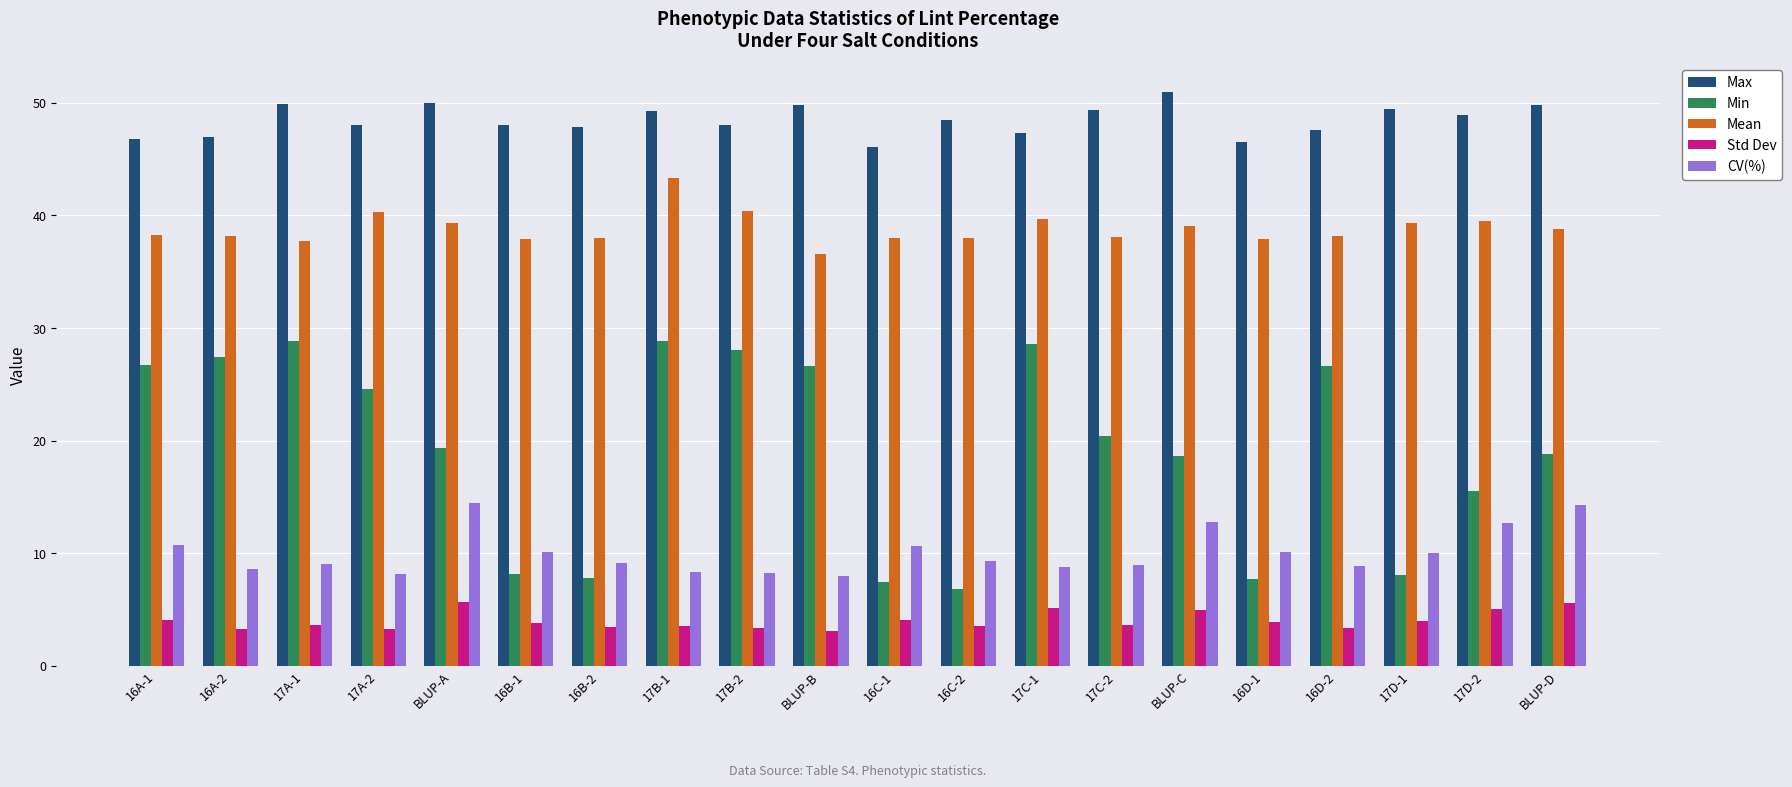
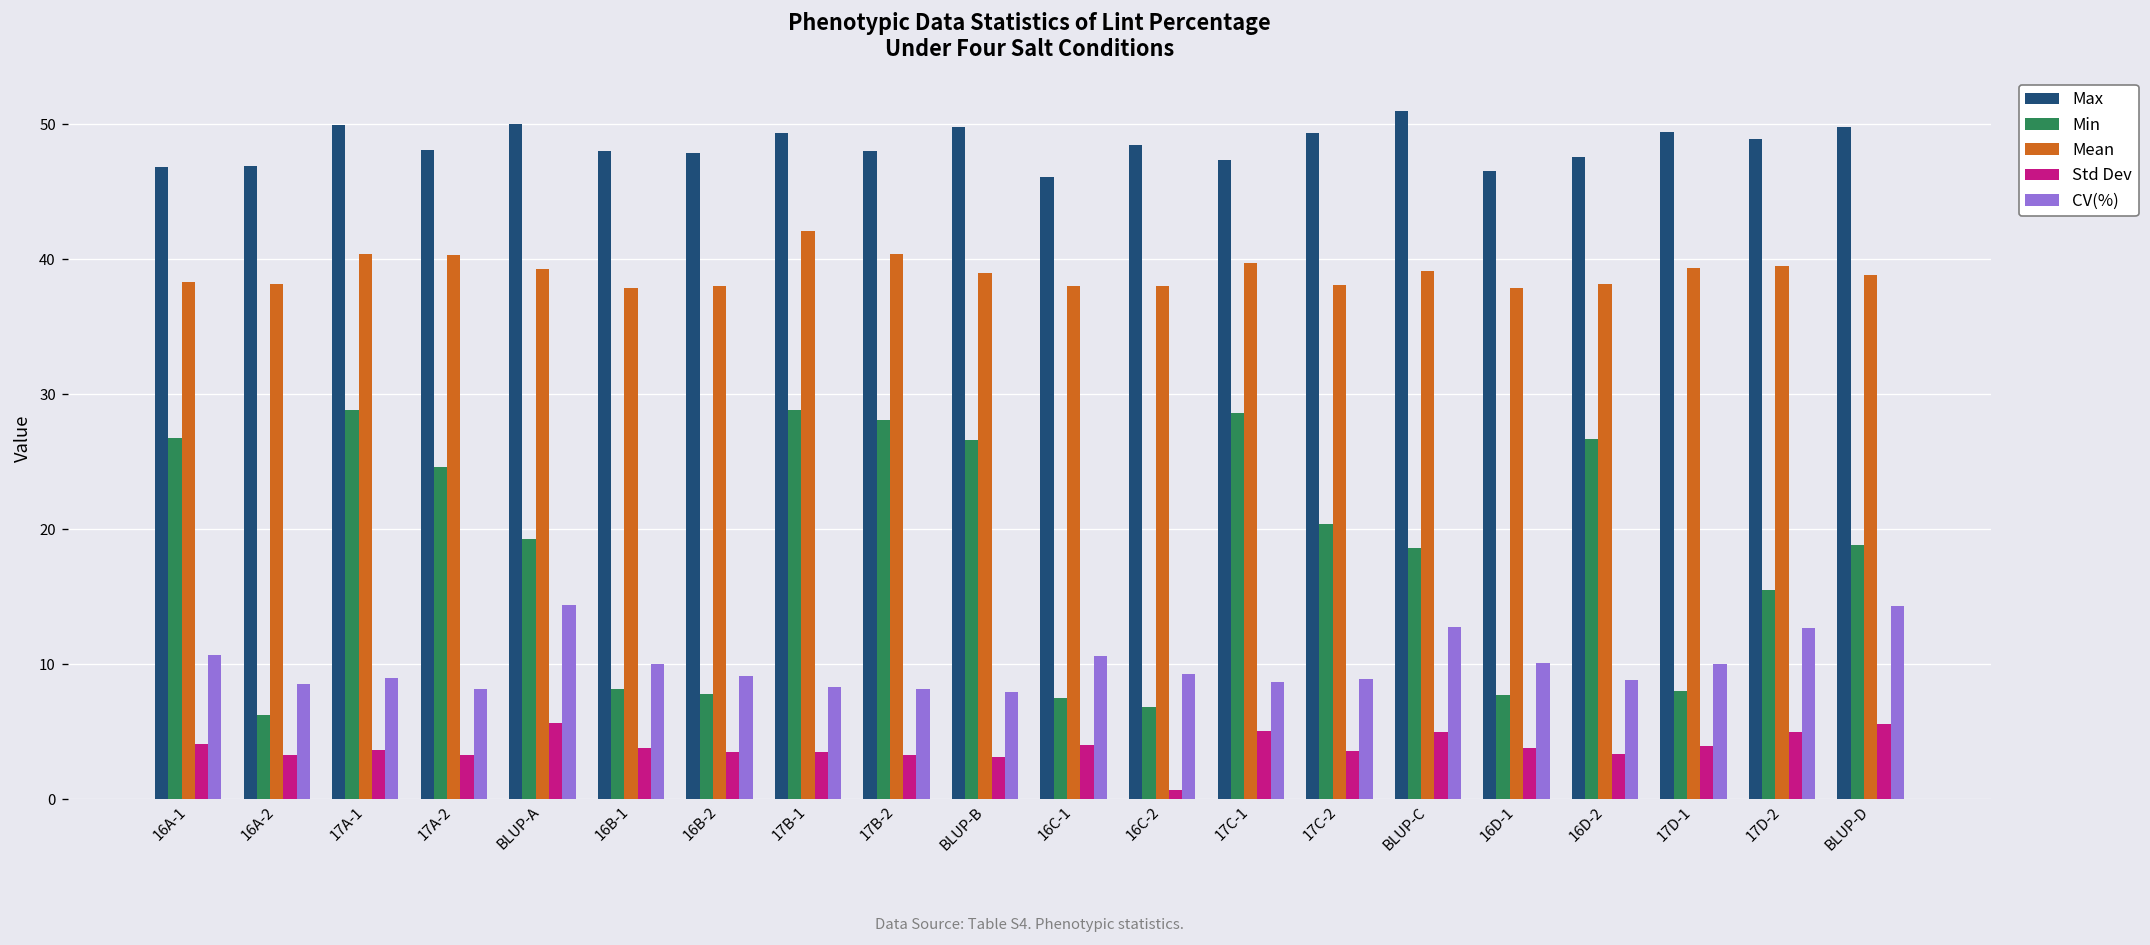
  {
    "Max": {
      "16A-1": 46.8,
      "16A-2": 46.9,
      "17A-1": 49.9,
      "17A-2": 48.1,
      "BLUP-A": 50.0,
      "16B-1": 48.0,
      "16B-2": 47.9,
      "17B-1": 49.3,
      "17B-2": 48.0,
      "BLUP-B": 49.8,
      "16C-1": 46.1,
      "16C-2": 48.5,
      "17C-1": 47.3,
      "17C-2": 49.4,
      "BLUP-C": 51.0,
      "16D-1": 46.5,
      "16D-2": 47.6,
      "17D-1": 49.4,
      "17D-2": 48.9,
      "BLUP-D": 49.8
    },
    "Min": {
      "16A-1": 26.8,
-     "16A-2": 27.4,
+     "16A-2": 6.2,
      "17A-1": 28.9,
      "17A-2": 24.6,
      "BLUP-A": 19.3,
      "16B-1": 8.2,
      "16B-2": 7.8,
      "17B-1": 28.8,
      "17B-2": 28.1,
      "BLUP-B": 26.6,
      "16C-1": 7.5,
      "16C-2": 6.8,
      "17C-1": 28.6,
      "17C-2": 20.4,
      "BLUP-C": 18.6,
      "16D-1": 7.7,
      "16D-2": 26.7,
      "17D-1": 8.0,
      "17D-2": 15.5,
      "BLUP-D": 18.8
    },
    "Mean": {
      "16A-1": 38.3,
      "16A-2": 38.2,
-     "17A-1": 37.7,
+     "17A-1": 40.4,
      "17A-2": 40.3,
      "BLUP-A": 39.3,
      "16B-1": 37.9,
      "16B-2": 38.0,
-     "17B-1": 43.3,
+     "17B-1": 42.1,
      "17B-2": 40.4,
-     "BLUP-B": 36.6,
+     "BLUP-B": 39.0,
      "16C-1": 38.0,
      "16C-2": 38.0,
      "17C-1": 39.7,
      "17C-2": 38.1,
      "BLUP-C": 39.1,
      "16D-1": 37.9,
      "16D-2": 38.2,
      "17D-1": 39.3,
      "17D-2": 39.5,
      "BLUP-D": 38.8
    },
    "Std Dev": {
      "16A-1": 4.1,
      "16A-2": 3.3,
      "17A-1": 3.6,
      "17A-2": 3.3,
      "BLUP-A": 5.7,
      "16B-1": 3.8,
      "16B-2": 3.5,
      "17B-1": 3.5,
      "17B-2": 3.3,
      "BLUP-B": 3.1,
      "16C-1": 4.0,
-     "16C-2": 3.5,
+     "16C-2": 0.7,
      "17C-1": 5.1,
      "17C-2": 3.6,
      "BLUP-C": 5.0,
      "16D-1": 3.8,
      "16D-2": 3.4,
      "17D-1": 3.9,
      "17D-2": 5.0,
      "BLUP-D": 5.6
    },
    "CV(%)": {
      "16A-1": 10.7,
      "16A-2": 8.6,
      "17A-1": 9.0,
      "17A-2": 8.2,
      "BLUP-A": 14.4,
      "16B-1": 10.1,
      "16B-2": 9.1,
      "17B-1": 8.3,
      "17B-2": 8.2,
      "BLUP-B": 8.0,
      "16C-1": 10.6,
      "16C-2": 9.3,
      "17C-1": 8.7,
      "17C-2": 8.9,
      "BLUP-C": 12.7,
      "16D-1": 10.1,
      "16D-2": 8.8,
      "17D-1": 10.0,
      "17D-2": 12.7,
      "BLUP-D": 14.3
    }
  }
